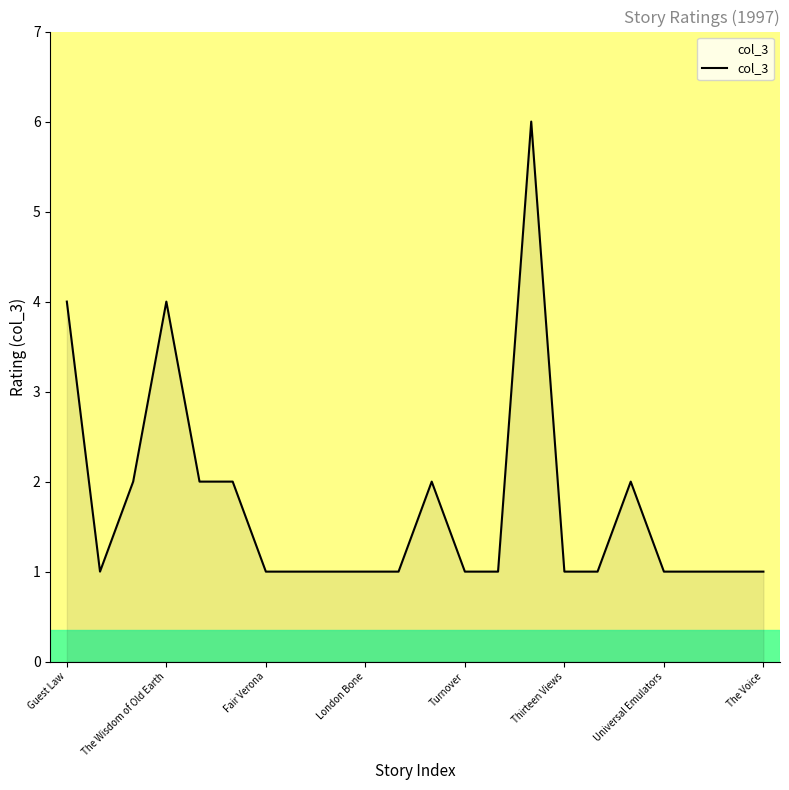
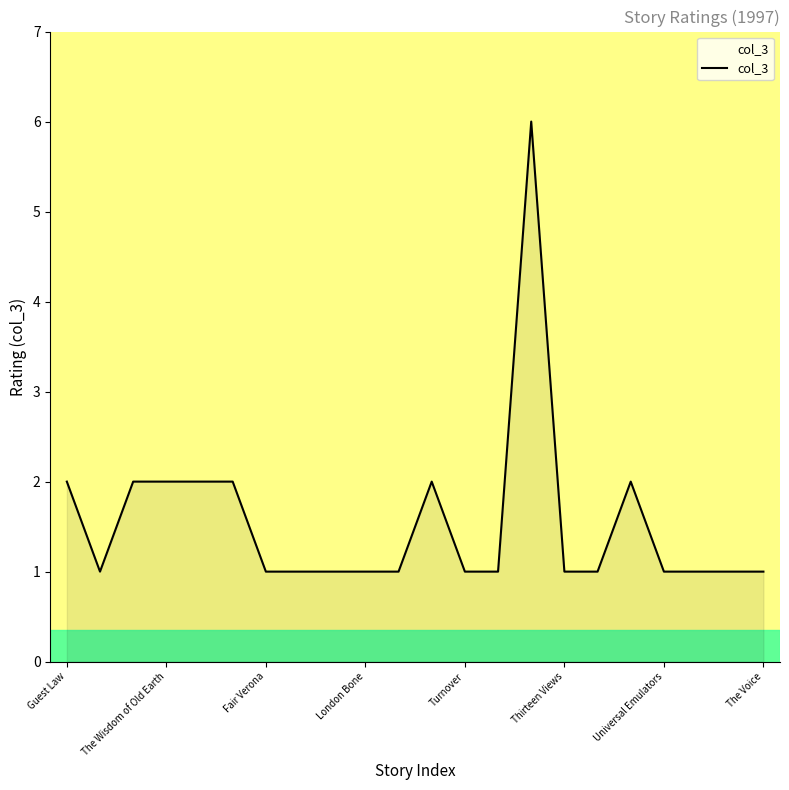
  {
-   "Guest Law": 4,
-   "The Wisdom of Old Earth": 4,
+   "Guest Law": 2,
+   "The Wisdom of Old Earth": 2,
    "Fair Verona": 1,
    "London Bone": 1,
    "Turnover": 1,
    "Thirteen Views": 1,
    "Universal Emulators": 1,
    "The Voice": 1
  }
